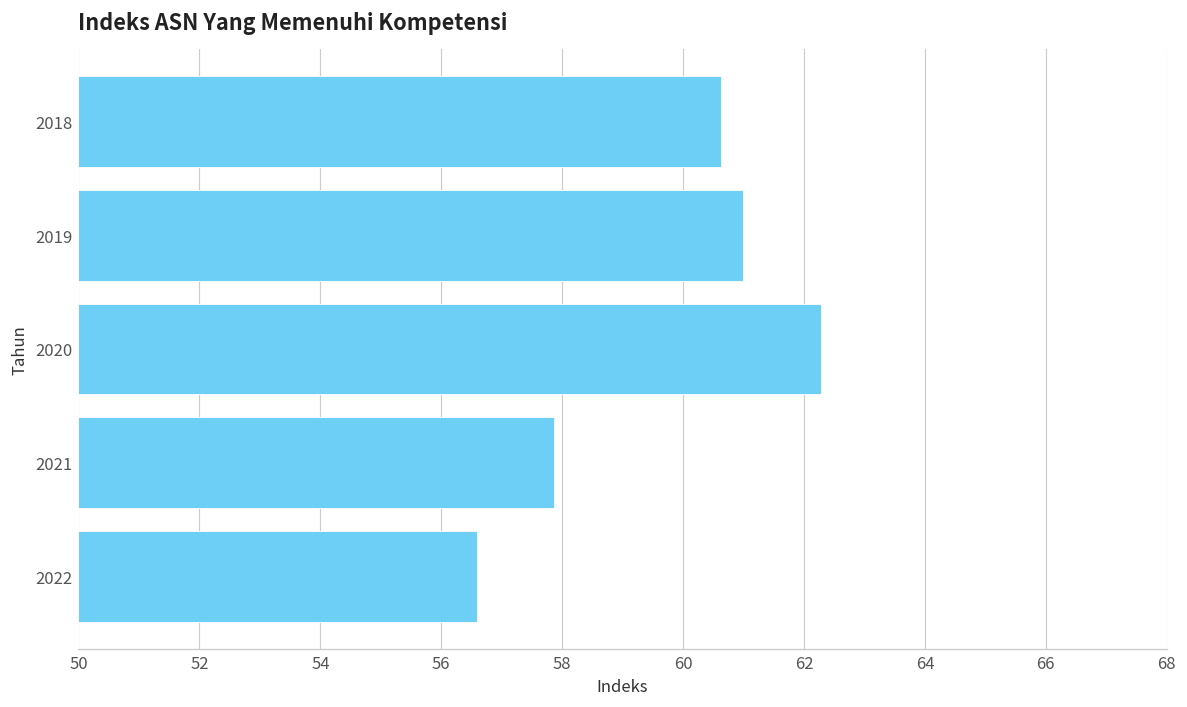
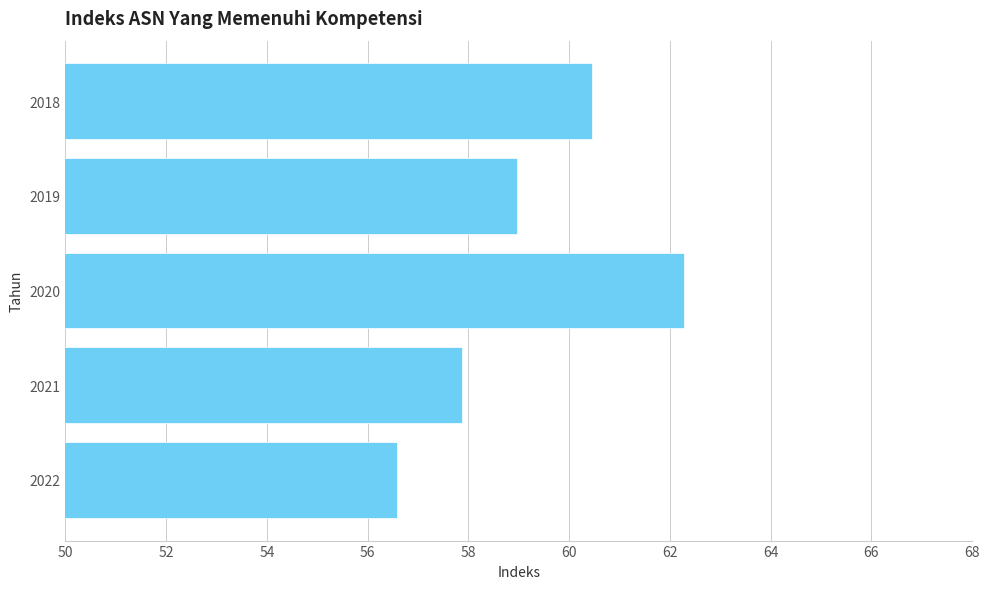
  {
-   "2018": 60.6,
-   "2019": 61.0,
+   "2018": 60.5,
+   "2019": 59.0,
    "2020": 62.3,
    "2021": 57.9,
    "2022": 56.6
  }
